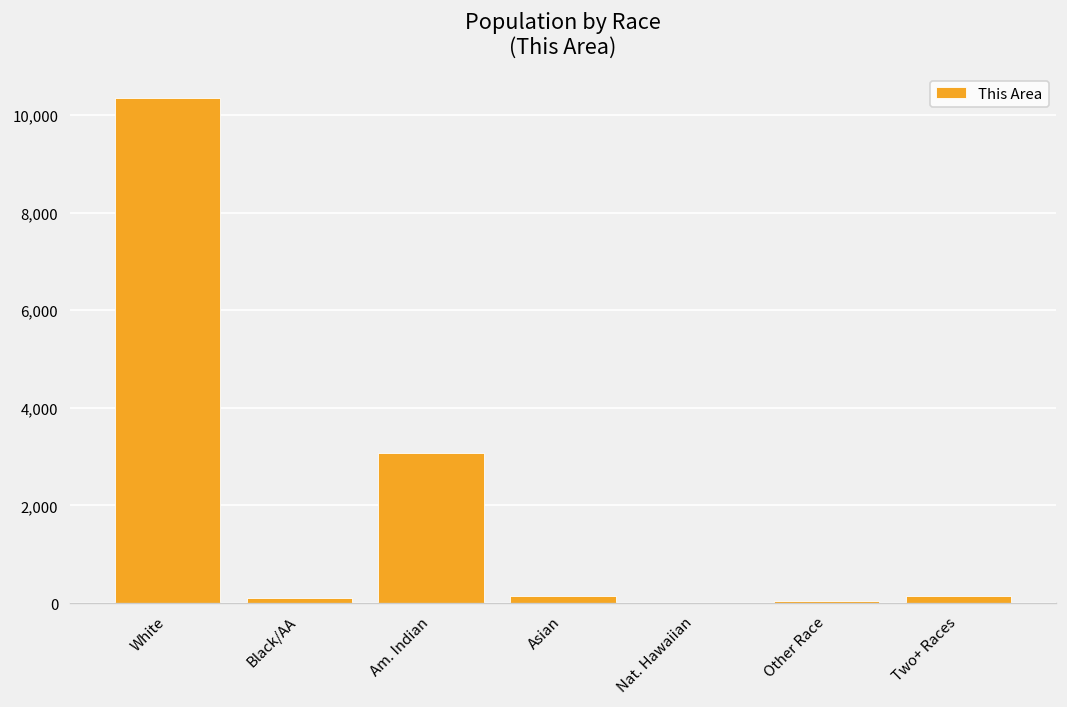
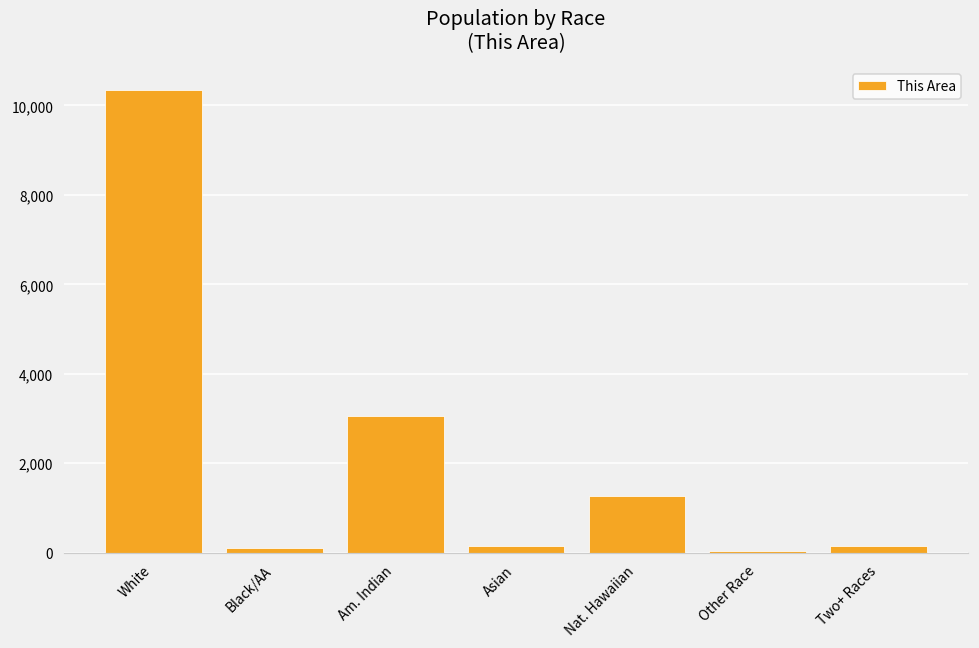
  {
    "White": "10,300",
    "Black/AA": "100",
    "Am. Indian": "3,100",
    "Asian": "200",
-   "Nat. Hawaiian": "0",
+   "Nat. Hawaiian": "1,300",
    "Two+ Races": "200"
  }
